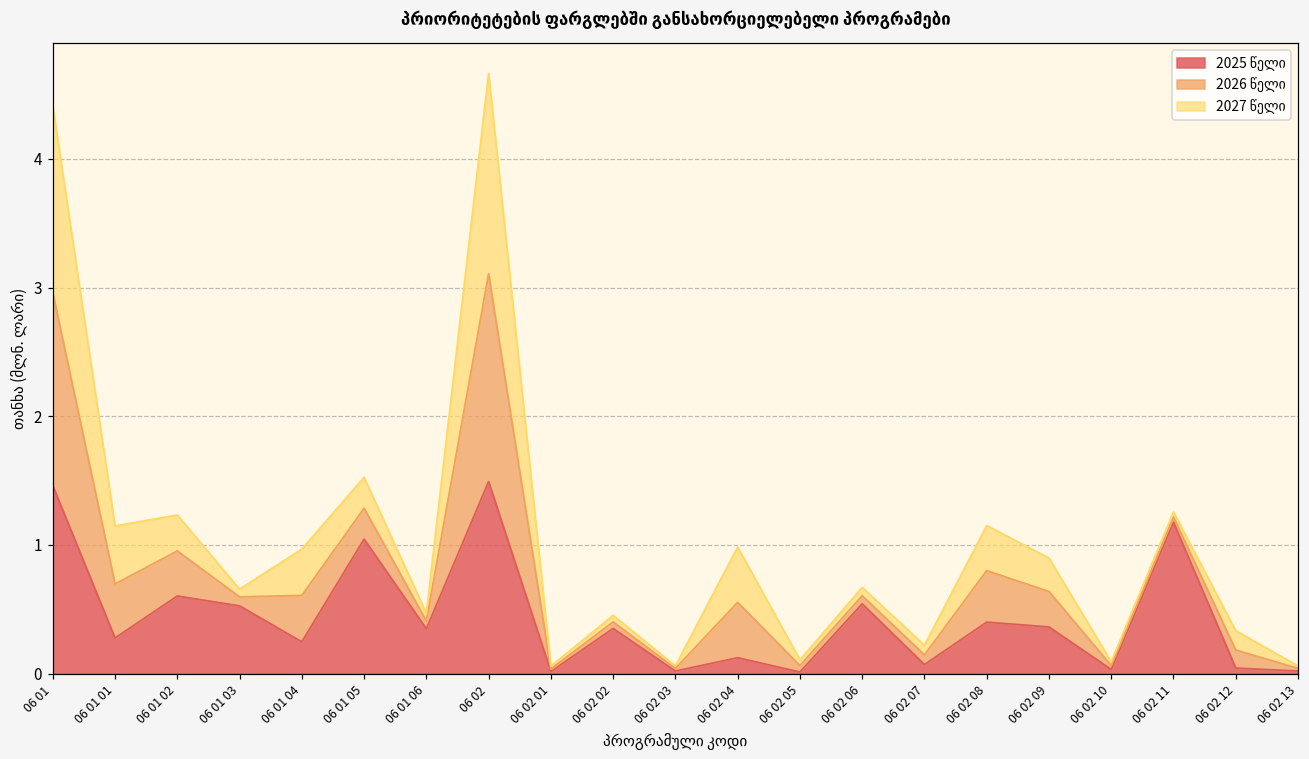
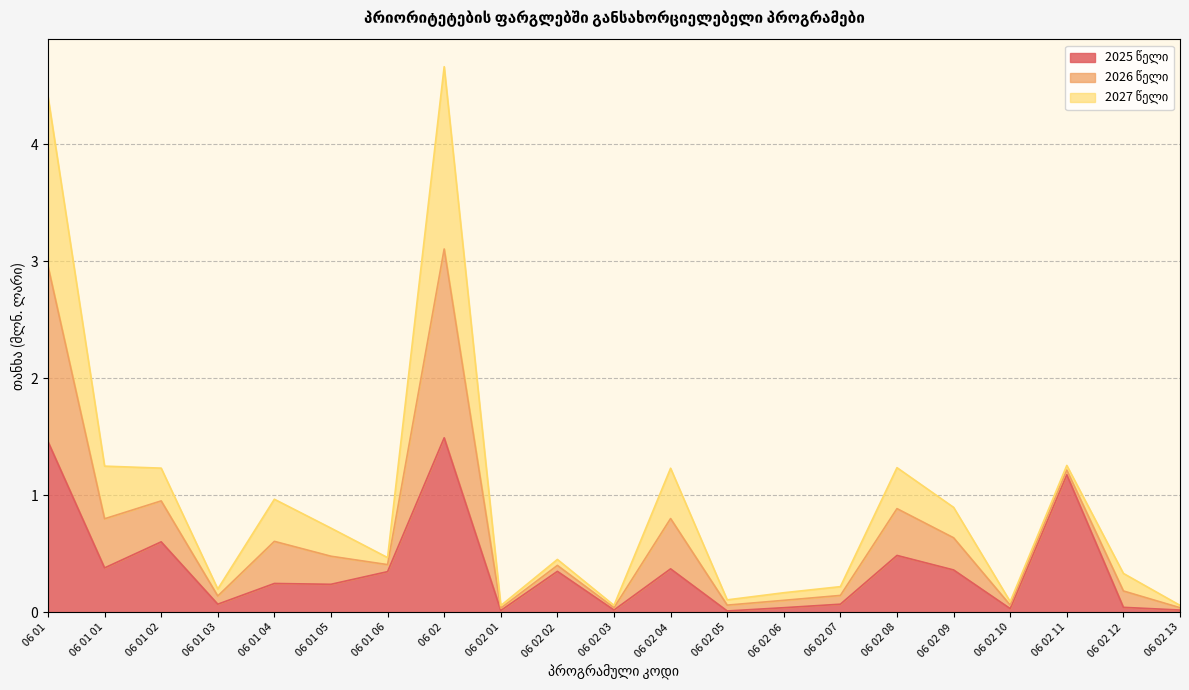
  {
    "2025 წელი": {
      "06 01": 1.46,
-     "06 01 01": 0.28,
+     "06 01 01": 0.38,
      "06 01 02": 0.60,
-     "06 01 03": 0.53,
+     "06 01 03": 0.07,
      "06 01 04": 0.25,
-     "06 01 05": 1.04,
+     "06 01 05": 0.24,
      "06 01 06": 0.35,
      "06 02": 1.49,
      "06 02 02": 0.35,
-     "06 02 04": 0.12,
+     "06 02 04": 0.37,
      "06 02 05": 0.01,
-     "06 02 06": 0.54,
+     "06 02 06": 0.04,
      "06 02 07": 0.07,
-     "06 02 08": 0.40,
+     "06 02 08": 0.49,
      "06 02 09": 0.36,
      "06 02 10": 0.03,
      "06 02 11": 1.18,
      "06 02 12": 0.04
    }
  }
